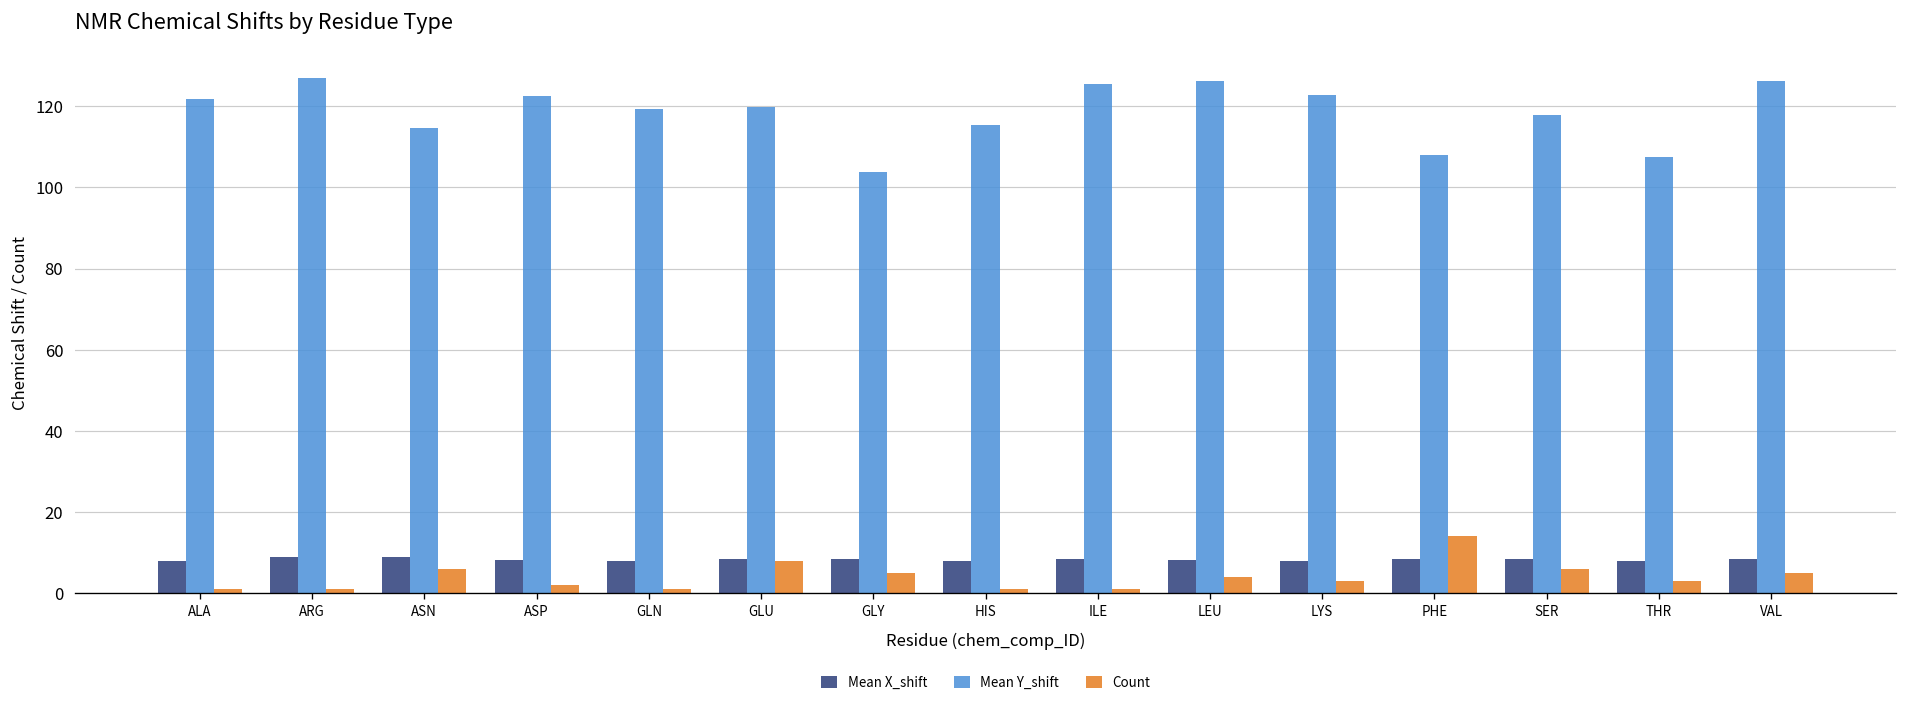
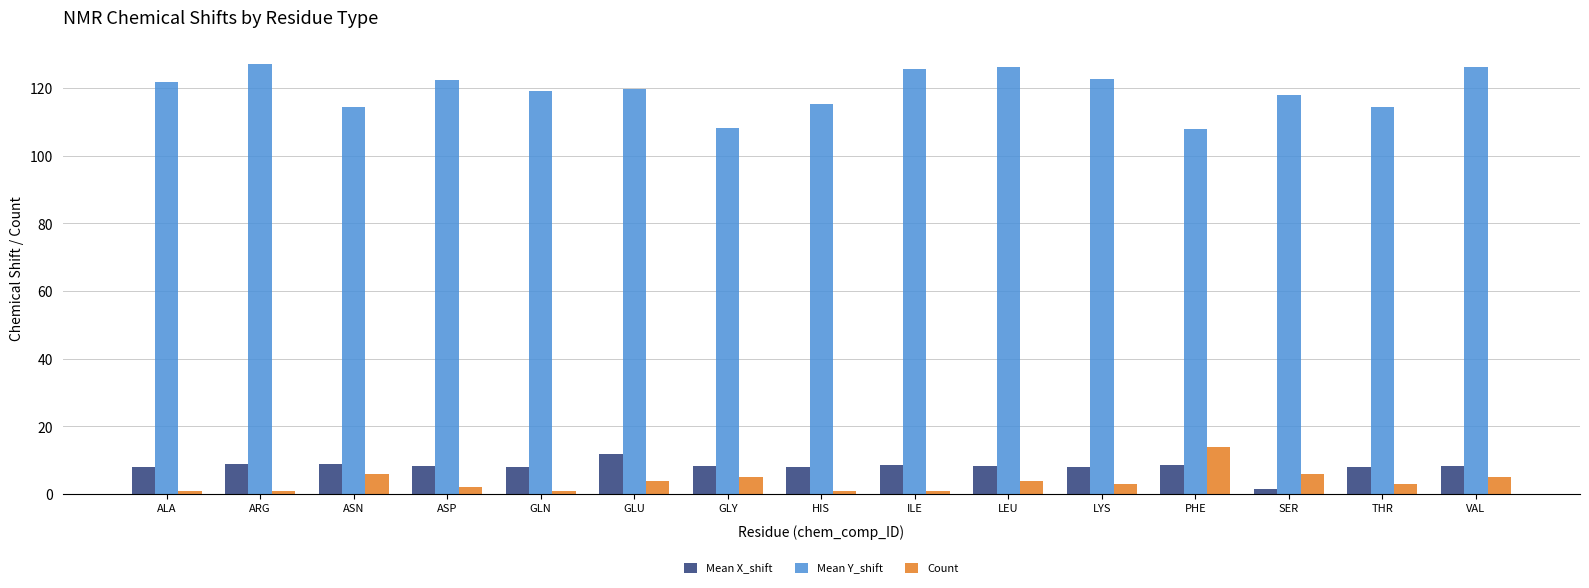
  {
    "Mean X_shift": {
      "ALA": 8,
      "ARG": 9,
      "ASN": 9,
      "ASP": 8,
      "GLN": 8,
-     "GLU": 8,
+     "GLU": 12,
      "GLY": 8,
      "HIS": 8,
      "ILE": 8,
      "LEU": 8,
      "LYS": 8,
      "PHE": 8,
-     "SER": 8,
+     "SER": 1,
      "THR": 8,
      "VAL": 8
    },
    "Mean Y_shift": {
      "ALA": 122,
      "ARG": 127,
      "ASN": 115,
      "ASP": 122,
      "GLN": 119,
      "GLU": 120,
-     "GLY": 104,
+     "GLY": 108,
      "HIS": 115,
      "ILE": 126,
      "LEU": 126,
      "LYS": 123,
      "PHE": 108,
      "SER": 118,
-     "THR": 108,
+     "THR": 114,
      "VAL": 126
    },
    "Count": {
      "ALA": 1,
      "ARG": 1,
      "ASN": 6,
      "ASP": 2,
      "GLN": 1,
-     "GLU": 8,
+     "GLU": 4,
      "GLY": 5,
      "HIS": 1,
      "ILE": 1,
      "LEU": 4,
      "LYS": 3,
      "PHE": 14,
      "SER": 6,
      "THR": 3,
      "VAL": 5
    }
  }
